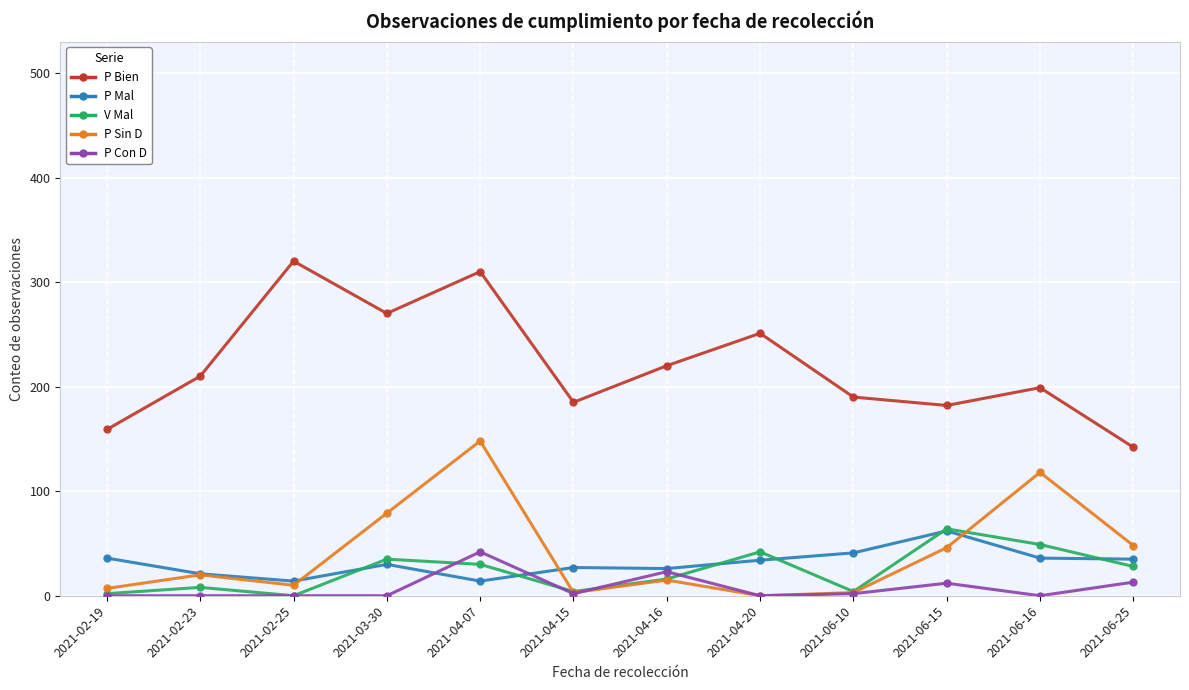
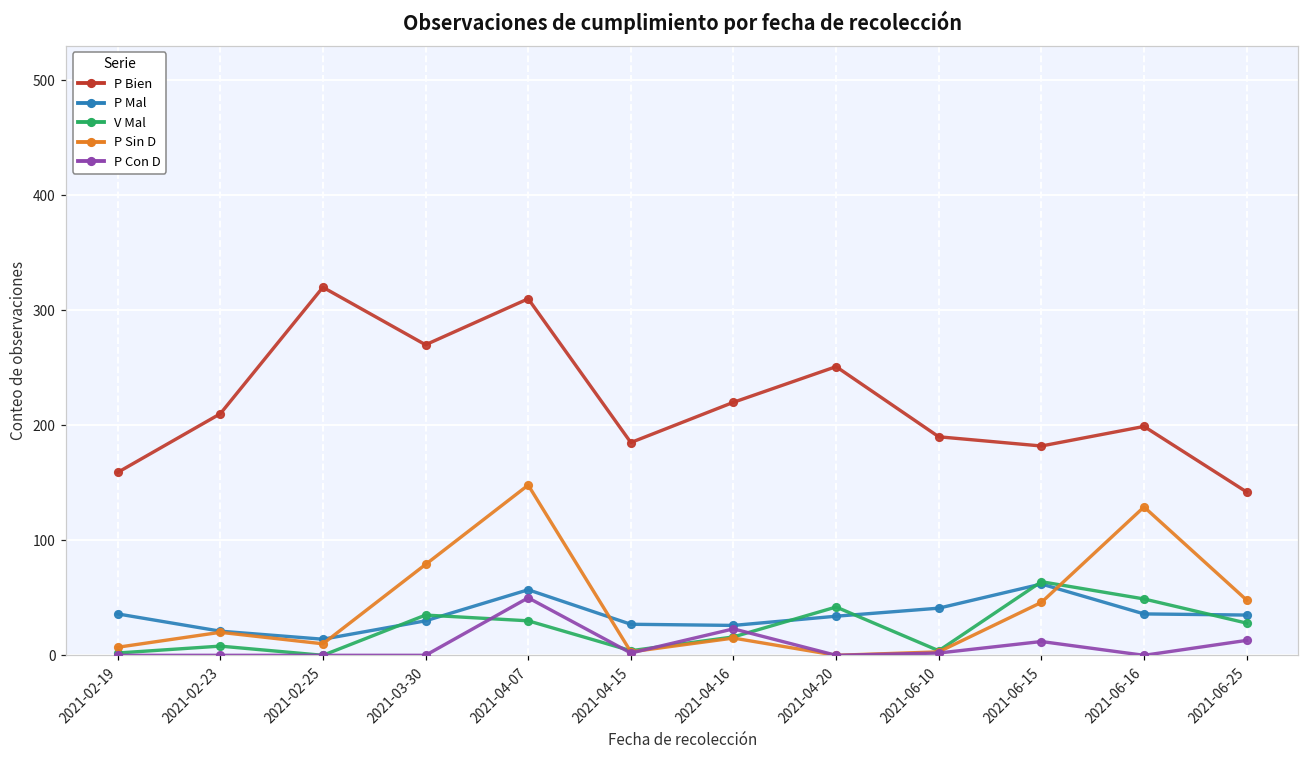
  {
    "P Bien": {
      "2021-02-19": 159,
      "2021-02-23": 210,
      "2021-02-25": 320,
      "2021-03-30": 270,
      "2021-04-07": 310,
      "2021-04-15": 185,
      "2021-04-16": 220,
      "2021-04-20": 251,
      "2021-06-10": 190,
      "2021-06-15": 182,
      "2021-06-16": 199,
      "2021-06-25": 142
    },
    "P Mal": {
      "2021-02-19": 36,
      "2021-02-25": 14,
      "2021-03-30": 30,
-     "2021-04-07": 14,
+     "2021-04-07": 57,
      "2021-04-15": 27,
      "2021-04-16": 26,
      "2021-04-20": 34,
      "2021-06-10": 41,
      "2021-06-16": 36,
      "2021-06-25": 35
    },
    "V Mal": {
      "2021-02-23": 8,
      "2021-03-30": 35,
      "2021-04-07": 30,
      "2021-04-20": 42,
      "2021-06-16": 49,
      "2021-06-25": 28
    },
    "P Sin D": {
      "2021-02-19": 7,
      "2021-02-25": 10,
      "2021-03-30": 79,
      "2021-04-07": 148,
      "2021-06-15": 46,
-     "2021-06-16": 118,
+     "2021-06-16": 129,
      "2021-06-25": 48
    },
    "P Con D": {
      "2021-02-23": 0,
      "2021-03-30": 0,
-     "2021-04-07": 42,
+     "2021-04-07": 50,
      "2021-04-16": 23,
      "2021-06-15": 12,
      "2021-06-16": 0,
      "2021-06-25": 13
    }
  }
